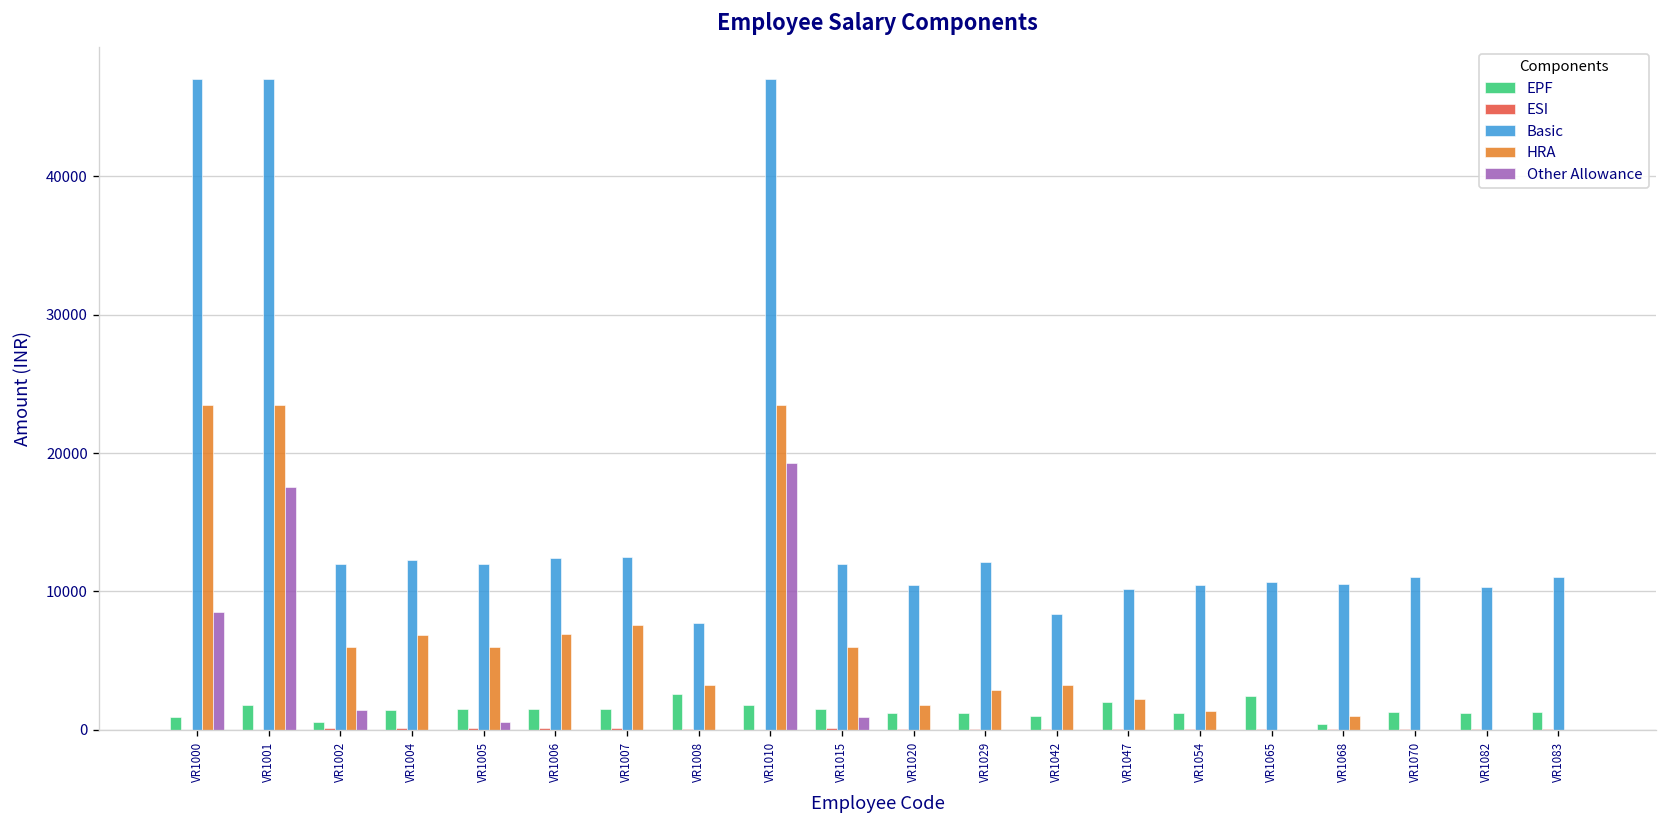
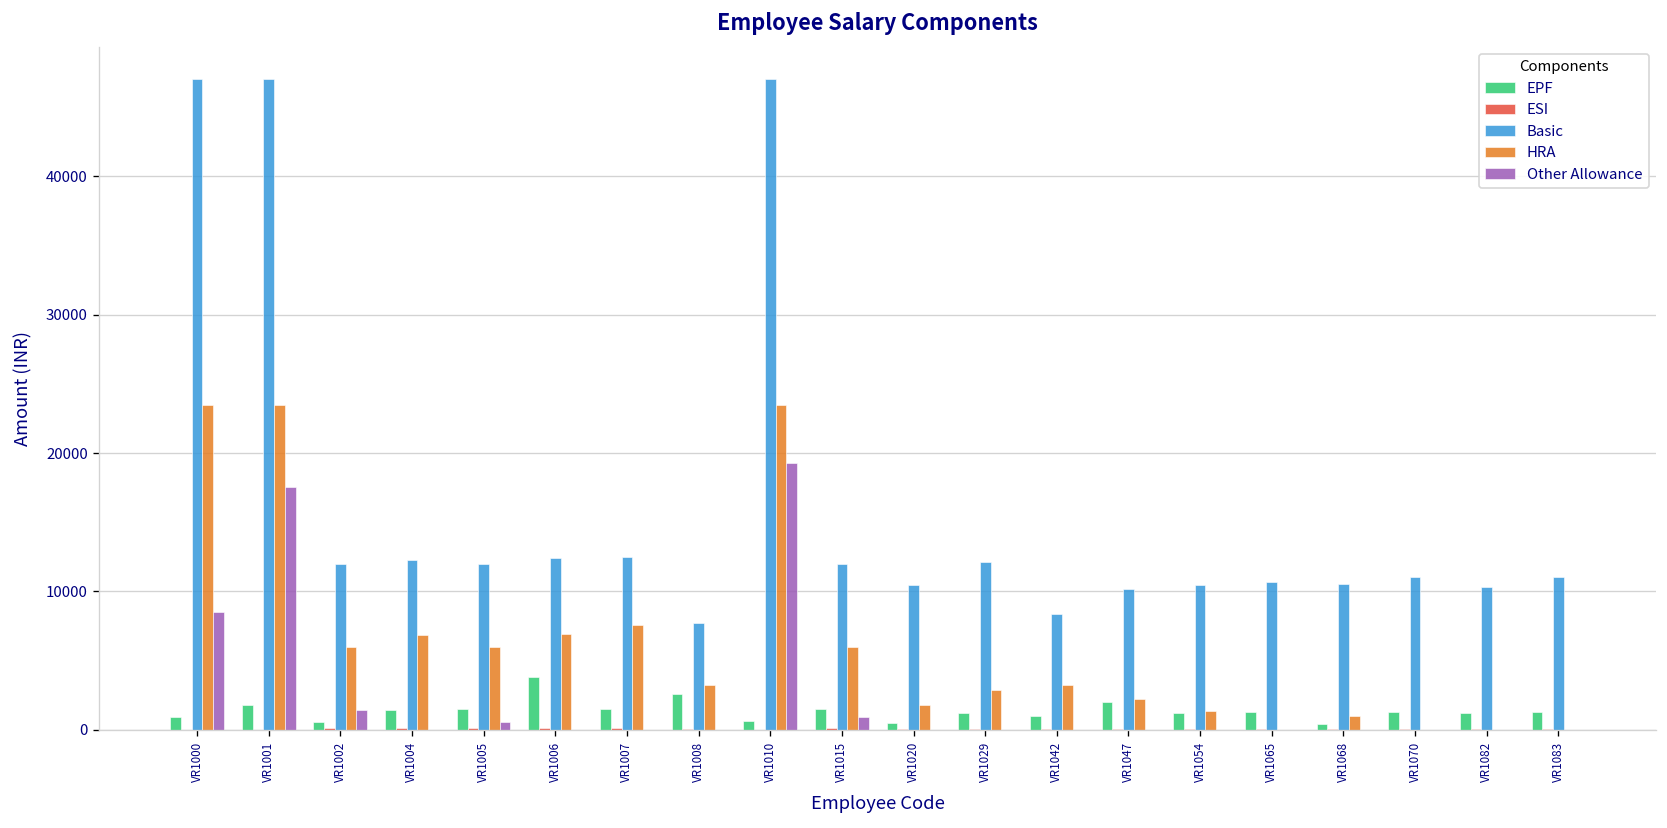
  {
    "EPF": {
      "VR1000": 900,
      "VR1001": 1800,
      "VR1002": 600,
      "VR1004": 1500,
      "VR1005": 1500,
-     "VR1006": 1500,
+     "VR1006": 3800,
      "VR1007": 1500,
      "VR1008": 2600,
-     "VR1010": 1800,
+     "VR1010": 700,
      "VR1015": 1500,
-     "VR1020": 1300,
+     "VR1020": 500,
      "VR1029": 1300,
      "VR1042": 1000,
      "VR1047": 2000,
      "VR1054": 1300,
-     "VR1065": 2500,
+     "VR1065": 1300,
      "VR1068": 400,
      "VR1070": 1300,
      "VR1082": 1200,
      "VR1083": 1300
    },
    "Basic": {
      "VR1000": 47000,
      "VR1001": 47000,
      "VR1002": 12000,
      "VR1004": 12300,
      "VR1005": 12000,
      "VR1006": 12400,
      "VR1007": 12500,
      "VR1008": 7700,
      "VR1010": 47000,
      "VR1015": 12000,
      "VR1020": 10500,
      "VR1029": 12200,
      "VR1042": 8400,
      "VR1047": 10200,
      "VR1054": 10500,
      "VR1065": 10700,
      "VR1068": 10500,
      "VR1070": 11000,
      "VR1082": 10300,
      "VR1083": 11000
    },
    "Other Allowance": {
      "VR1000": 8600,
      "VR1001": 17600,
      "VR1002": 1400,
      "VR1004": 0,
      "VR1005": 500,
      "VR1006": 0,
      "VR1007": 0,
      "VR1008": 0,
      "VR1010": 19200,
      "VR1015": 900,
      "VR1020": 0,
      "VR1029": 0,
      "VR1042": 0,
      "VR1047": 0,
      "VR1054": 0,
      "VR1065": 0,
      "VR1068": 0,
      "VR1070": 0,
      "VR1082": 0,
      "VR1083": 0
    }
  }
